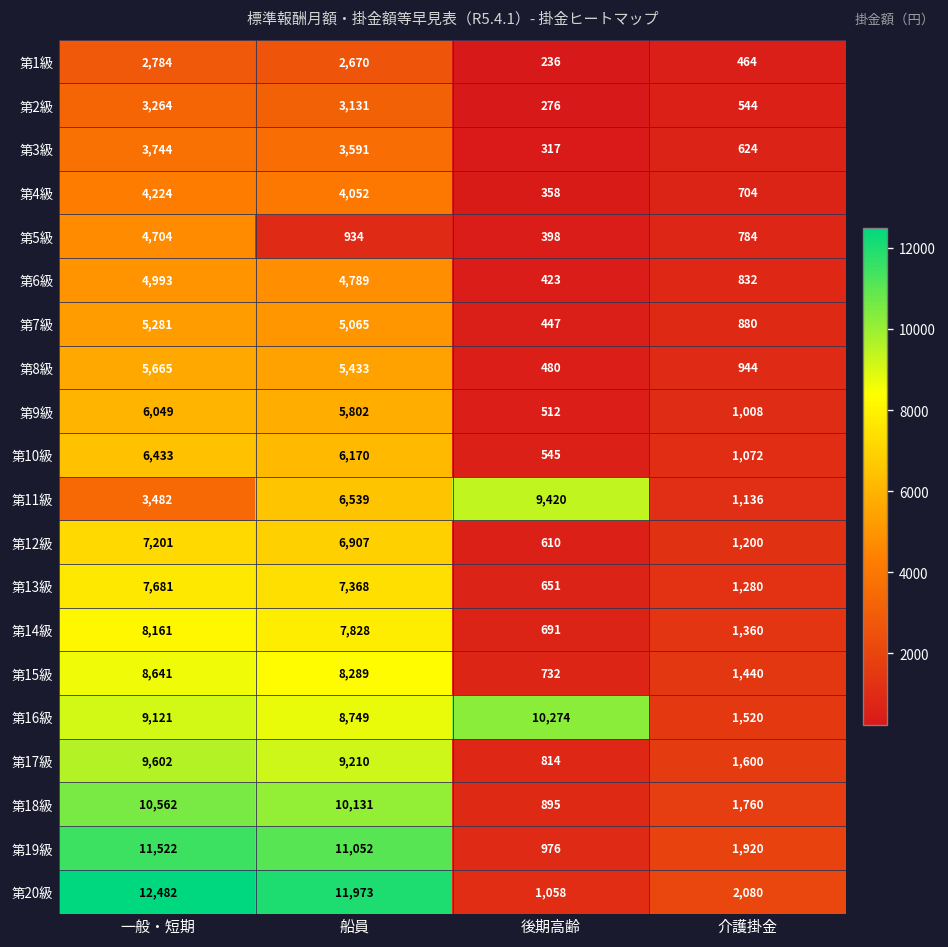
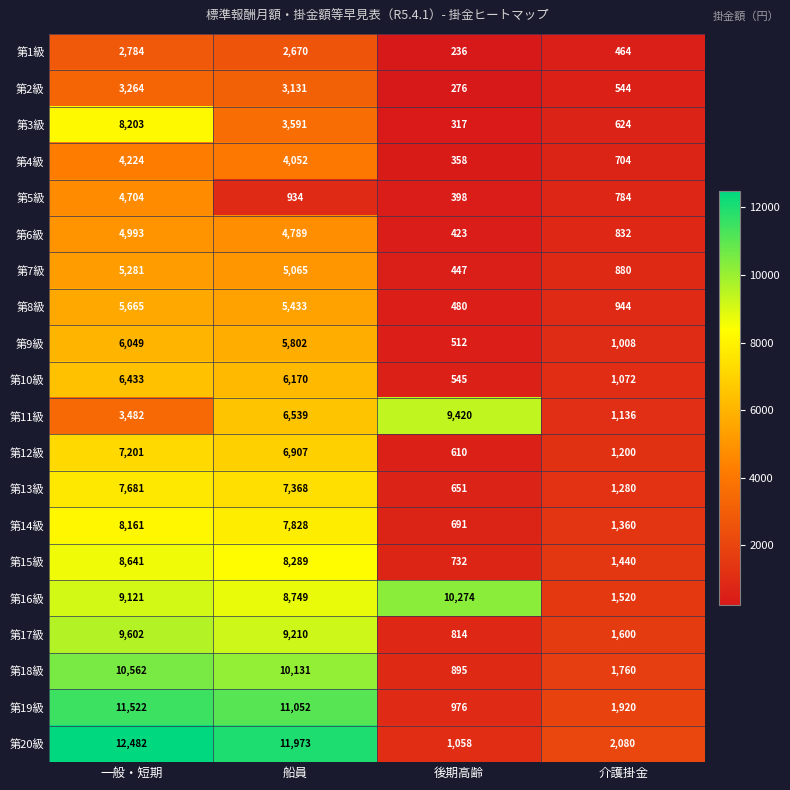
  {
    "第1級": {
      "一般・短期": "2,784",
      "船員": "2,670",
      "後期高齢": "236",
      "介護掛金": "464"
    },
    "第2級": {
      "一般・短期": "3,264",
      "船員": "3,131",
      "後期高齢": "276",
      "介護掛金": "544"
    },
    "第3級": {
-     "一般・短期": "3,744",
+     "一般・短期": "8,203",
      "船員": "3,591",
      "後期高齢": "317",
      "介護掛金": "624"
    },
    "第4級": {
      "一般・短期": "4,224",
      "船員": "4,052",
      "後期高齢": "358",
      "介護掛金": "704"
    },
    "第5級": {
      "一般・短期": "4,704",
      "船員": "934",
      "後期高齢": "398",
      "介護掛金": "784"
    },
    "第6級": {
      "一般・短期": "4,993",
      "船員": "4,789",
      "後期高齢": "423",
      "介護掛金": "832"
    },
    "第7級": {
      "一般・短期": "5,281",
      "船員": "5,065",
      "後期高齢": "447",
      "介護掛金": "880"
    },
    "第8級": {
      "一般・短期": "5,665",
      "船員": "5,433",
      "後期高齢": "480",
      "介護掛金": "944"
    },
    "第9級": {
      "一般・短期": "6,049",
      "船員": "5,802",
      "後期高齢": "512",
      "介護掛金": "1,008"
    },
    "第10級": {
      "一般・短期": "6,433",
      "船員": "6,170",
      "後期高齢": "545",
      "介護掛金": "1,072"
    },
    "第11級": {
      "一般・短期": "3,482",
      "船員": "6,539",
      "後期高齢": "9,420",
      "介護掛金": "1,136"
    },
    "第12級": {
      "一般・短期": "7,201",
      "船員": "6,907",
      "後期高齢": "610",
      "介護掛金": "1,200"
    },
    "第13級": {
      "一般・短期": "7,681",
      "船員": "7,368",
      "後期高齢": "651",
      "介護掛金": "1,280"
    },
    "第14級": {
      "一般・短期": "8,161",
      "船員": "7,828",
      "後期高齢": "691",
      "介護掛金": "1,360"
    },
    "第15級": {
      "一般・短期": "8,641",
      "船員": "8,289",
      "後期高齢": "732",
      "介護掛金": "1,440"
    },
    "第16級": {
      "一般・短期": "9,121",
      "船員": "8,749",
      "後期高齢": "10,274",
      "介護掛金": "1,520"
    },
    "第17級": {
      "一般・短期": "9,602",
      "船員": "9,210",
      "後期高齢": "814",
      "介護掛金": "1,600"
    },
    "第18級": {
      "一般・短期": "10,562",
      "船員": "10,131",
      "後期高齢": "895",
      "介護掛金": "1,760"
    },
    "第19級": {
      "一般・短期": "11,522",
      "船員": "11,052",
      "後期高齢": "976",
      "介護掛金": "1,920"
    },
    "第20級": {
      "一般・短期": "12,482",
      "船員": "11,973",
      "後期高齢": "1,058",
      "介護掛金": "2,080"
    }
  }
